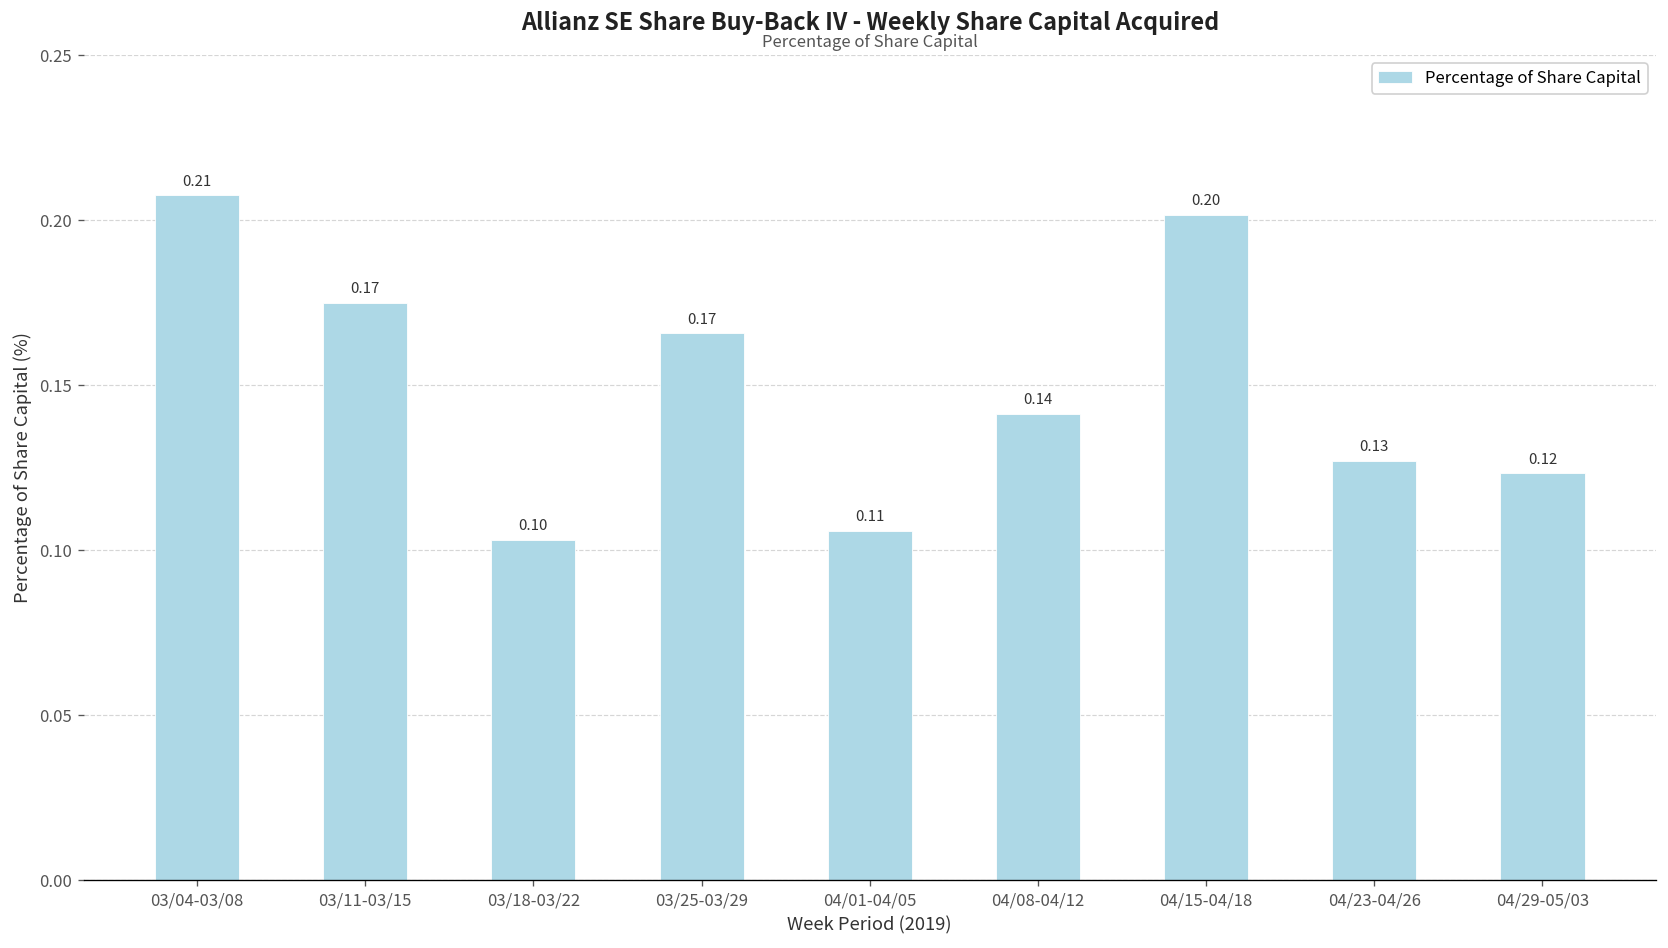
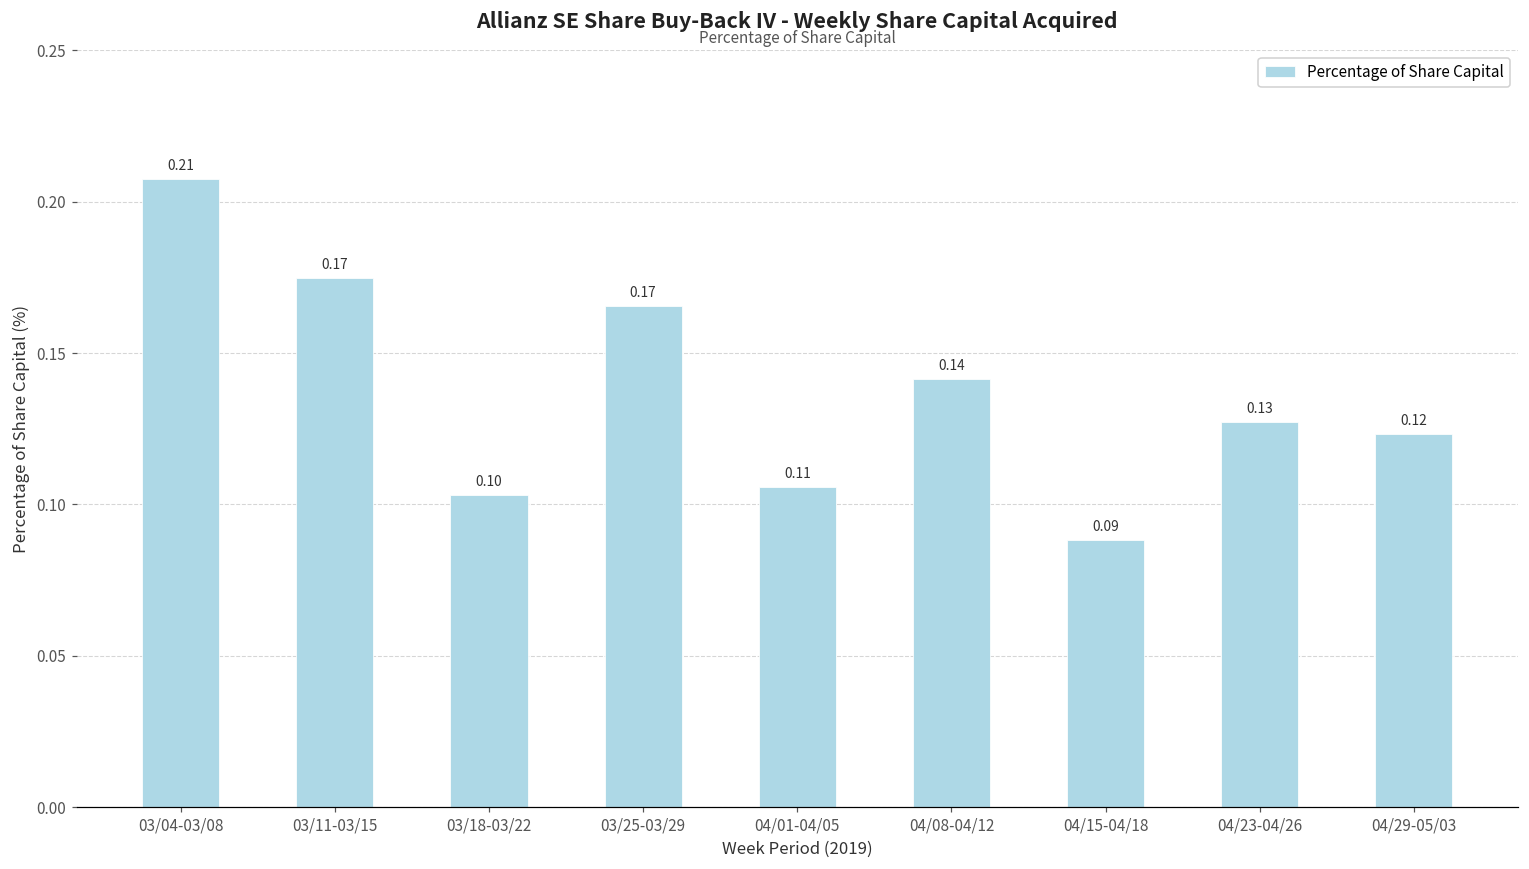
  {
    "03/04-03/08": 0.21,
    "03/11-03/15": 0.17,
    "03/18-03/22": 0.10,
    "03/25-03/29": 0.17,
    "04/01-04/05": 0.11,
    "04/08-04/12": 0.14,
-   "04/15-04/18": 0.20,
+   "04/15-04/18": 0.09,
    "04/23-04/26": 0.13,
    "04/29-05/03": 0.12
  }
